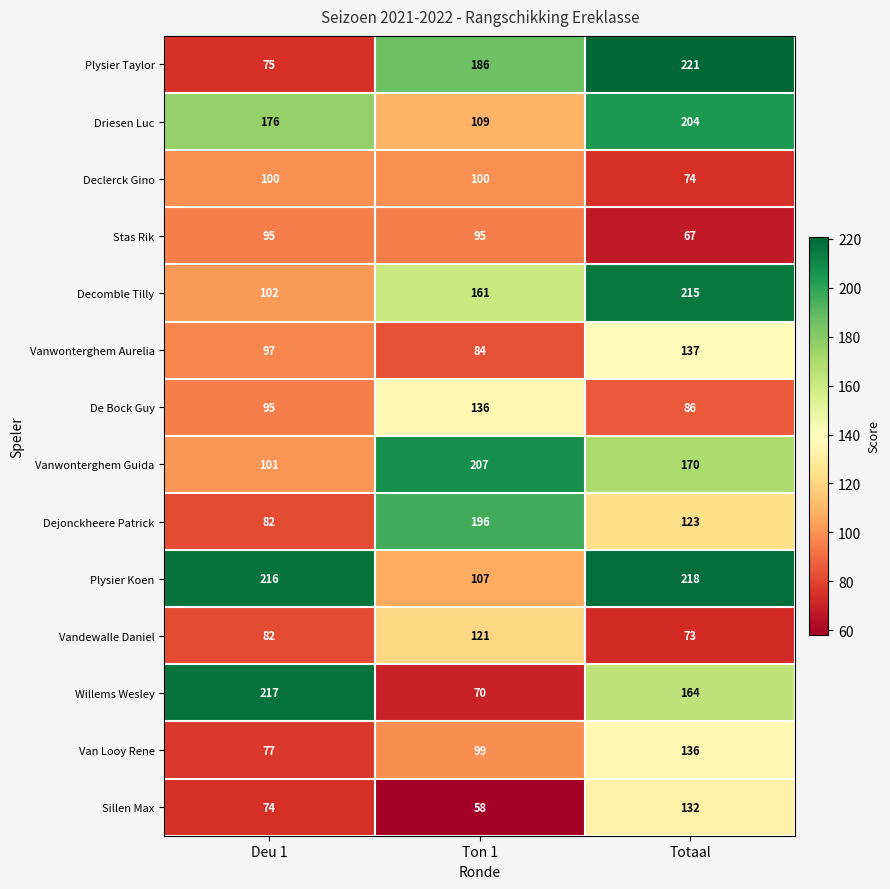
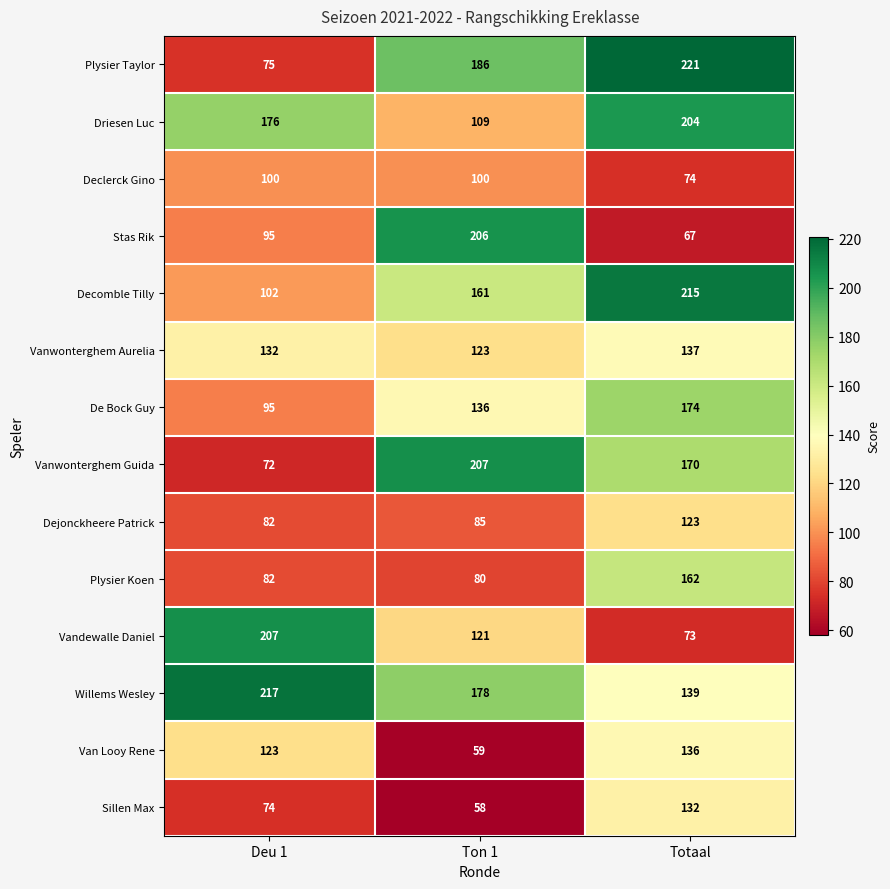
  {
    "Plysier Taylor": {
      "Deu 1": 75,
      "Ton 1": 186,
      "Totaal": 221
    },
    "Driesen Luc": {
      "Deu 1": 176,
      "Ton 1": 109,
      "Totaal": 204
    },
    "Declerck Gino": {
      "Deu 1": 100,
      "Ton 1": 100,
      "Totaal": 74
    },
    "Stas Rik": {
      "Deu 1": 95,
-     "Ton 1": 95,
+     "Ton 1": 206,
      "Totaal": 67
    },
    "Decomble Tilly": {
      "Deu 1": 102,
      "Ton 1": 161,
      "Totaal": 215
    },
    "Vanwonterghem Aurelia": {
-     "Deu 1": 97,
-     "Ton 1": 84,
+     "Deu 1": 132,
+     "Ton 1": 123,
      "Totaal": 137
    },
    "De Bock Guy": {
      "Deu 1": 95,
      "Ton 1": 136,
-     "Totaal": 86
+     "Totaal": 174
    },
    "Vanwonterghem Guida": {
-     "Deu 1": 101,
+     "Deu 1": 72,
      "Ton 1": 207,
      "Totaal": 170
    },
    "Dejonckheere Patrick": {
      "Deu 1": 82,
-     "Ton 1": 196,
+     "Ton 1": 85,
      "Totaal": 123
    },
    "Plysier Koen": {
-     "Deu 1": 216,
-     "Ton 1": 107,
-     "Totaal": 218
+     "Deu 1": 82,
+     "Ton 1": 80,
+     "Totaal": 162
    },
    "Vandewalle Daniel": {
-     "Deu 1": 82,
+     "Deu 1": 207,
      "Ton 1": 121,
      "Totaal": 73
    },
    "Willems Wesley": {
      "Deu 1": 217,
-     "Ton 1": 70,
-     "Totaal": 164
+     "Ton 1": 178,
+     "Totaal": 139
    },
    "Van Looy Rene": {
-     "Deu 1": 77,
-     "Ton 1": 99,
+     "Deu 1": 123,
+     "Ton 1": 59,
      "Totaal": 136
    },
    "Sillen Max": {
      "Deu 1": 74,
      "Ton 1": 58,
      "Totaal": 132
    }
  }
